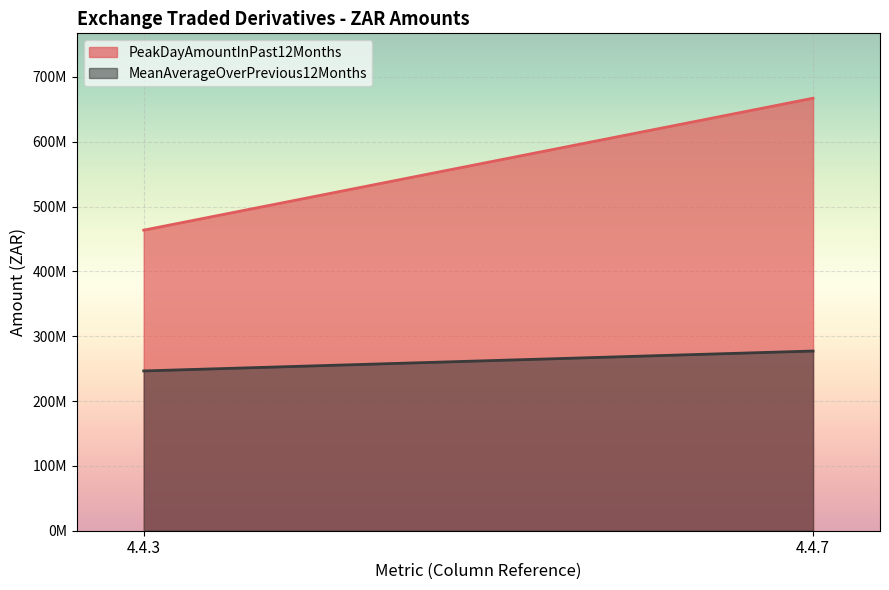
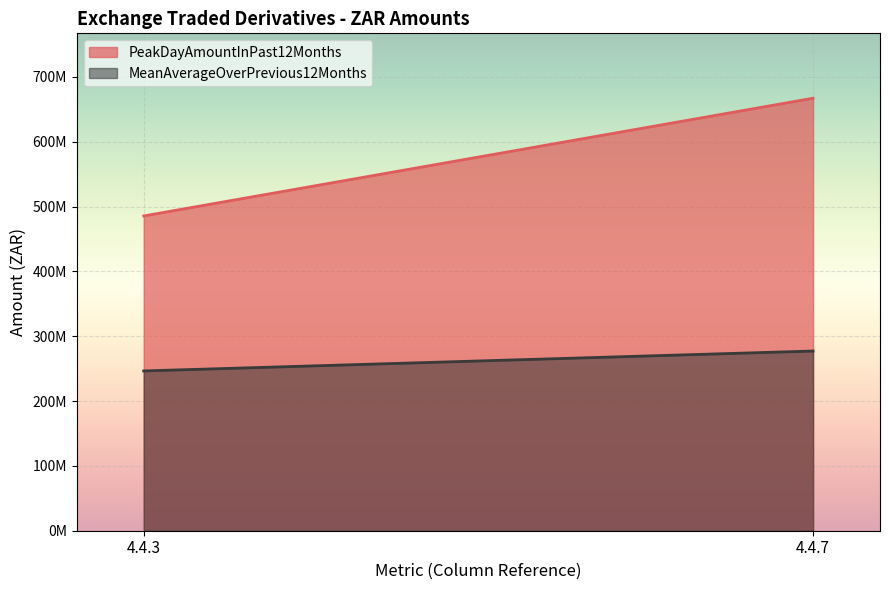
  {
    "PeakDayAmountInPast12Months": {
-     "4.4.3": 460000000,
+     "4.4.3": 490000000,
      "4.4.7": 670000000
    },
    "MeanAverageOverPrevious12Months": {
      "4.4.3": 250000000,
      "4.4.7": 280000000
    }
  }
